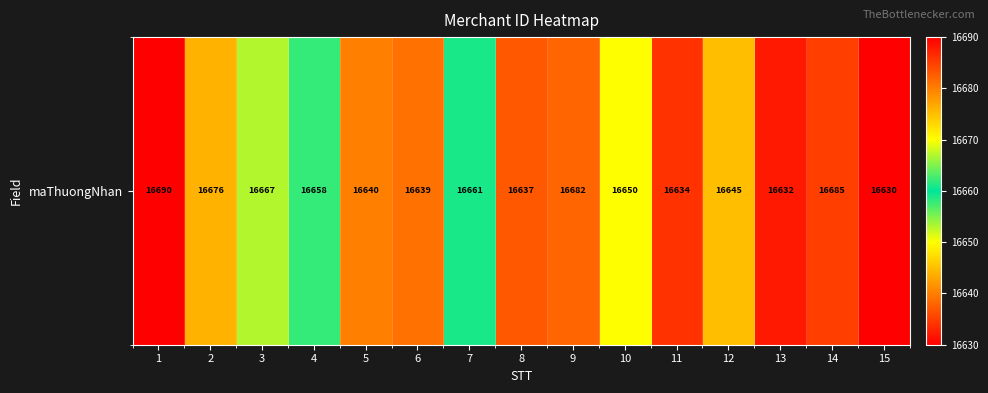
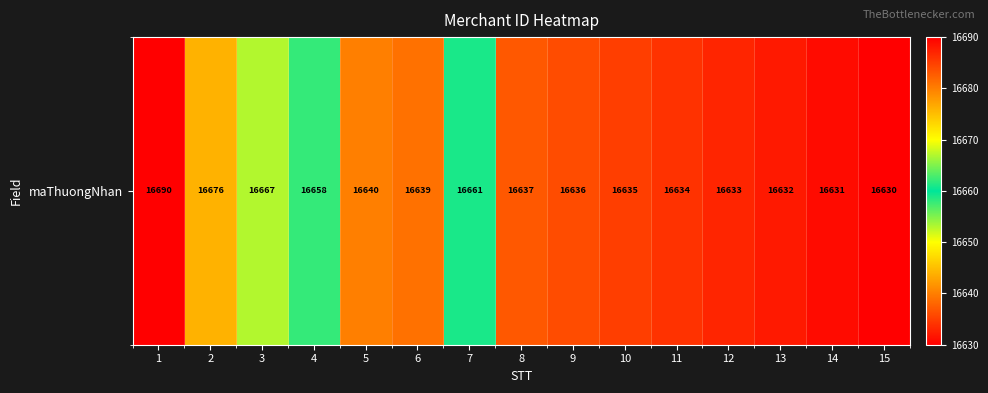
  {
    "maThuongNhan": {
      "1": 16690,
      "2": 16676,
      "3": 16667,
      "4": 16658,
      "5": 16640,
      "6": 16639,
      "7": 16661,
      "8": 16637,
-     "9": 16682,
-     "10": 16650,
+     "9": 16636,
+     "10": 16635,
      "11": 16634,
-     "12": 16645,
+     "12": 16633,
      "13": 16632,
-     "14": 16685,
+     "14": 16631,
      "15": 16630
    }
  }
